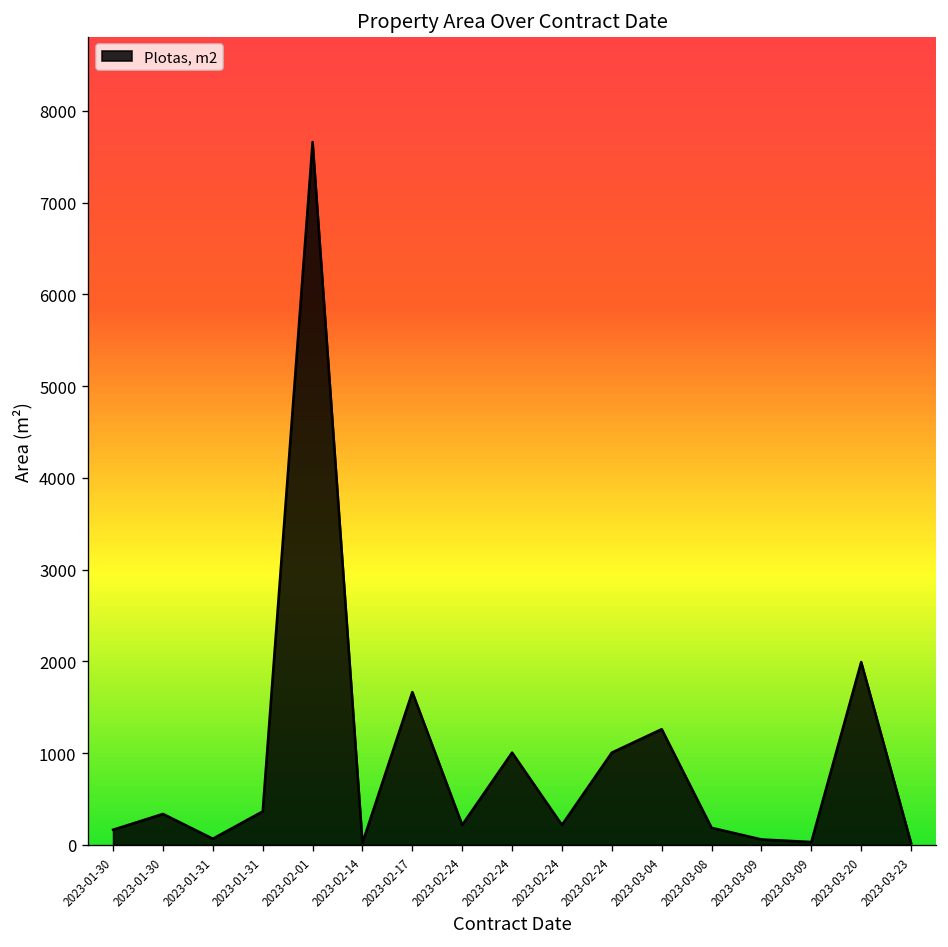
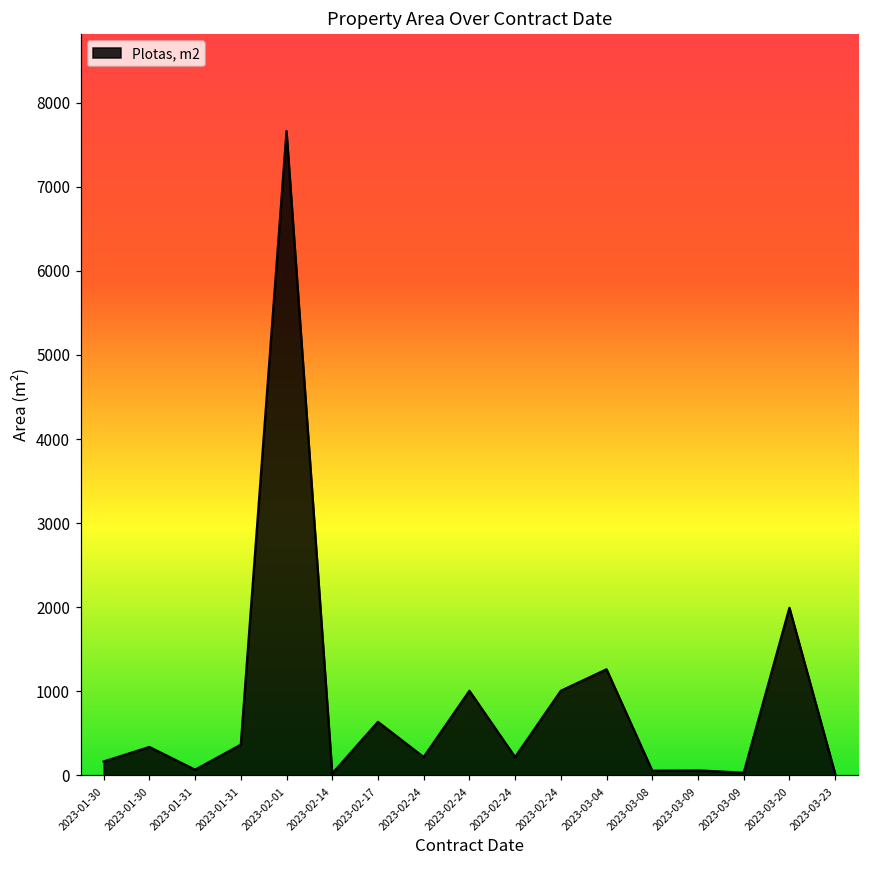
  {
    "2023-02-01": 7700,
    "2023-02-14": 0,
-   "2023-02-17": 1700,
+   "2023-02-17": 600,
    "2023-03-04": 1300,
-   "2023-03-08": 200,
+   "2023-03-08": 100,
    "2023-03-20": 2000,
    "2023-03-23": 0
  }
